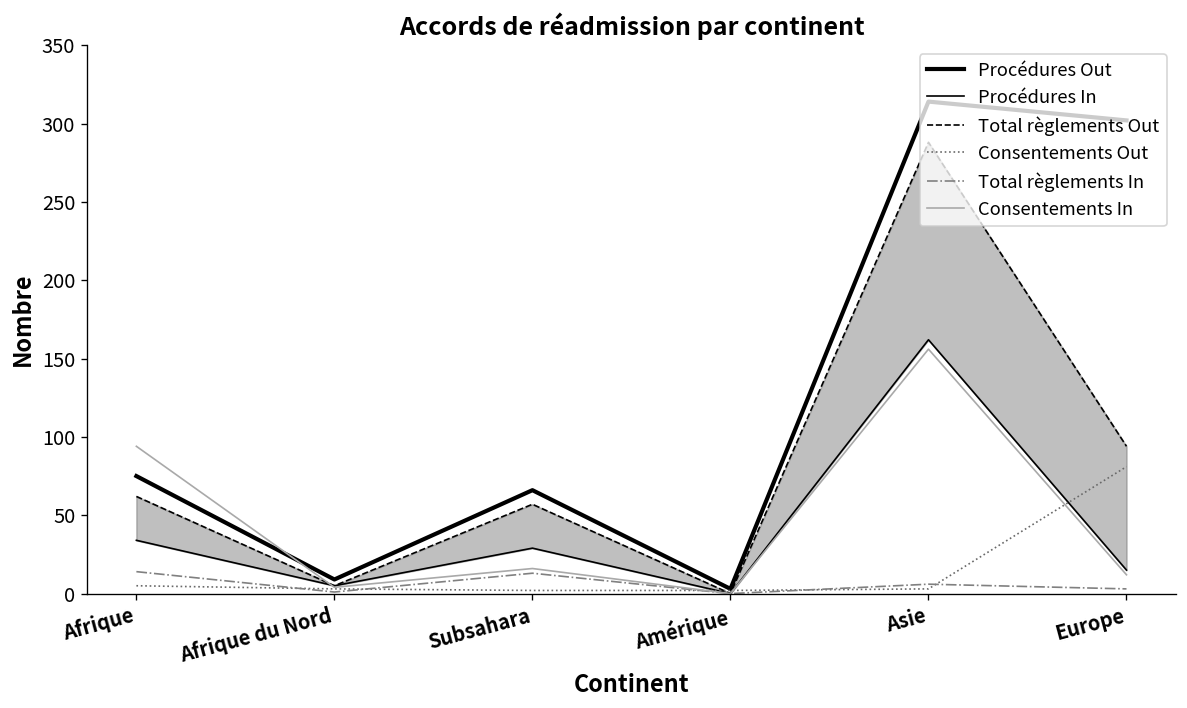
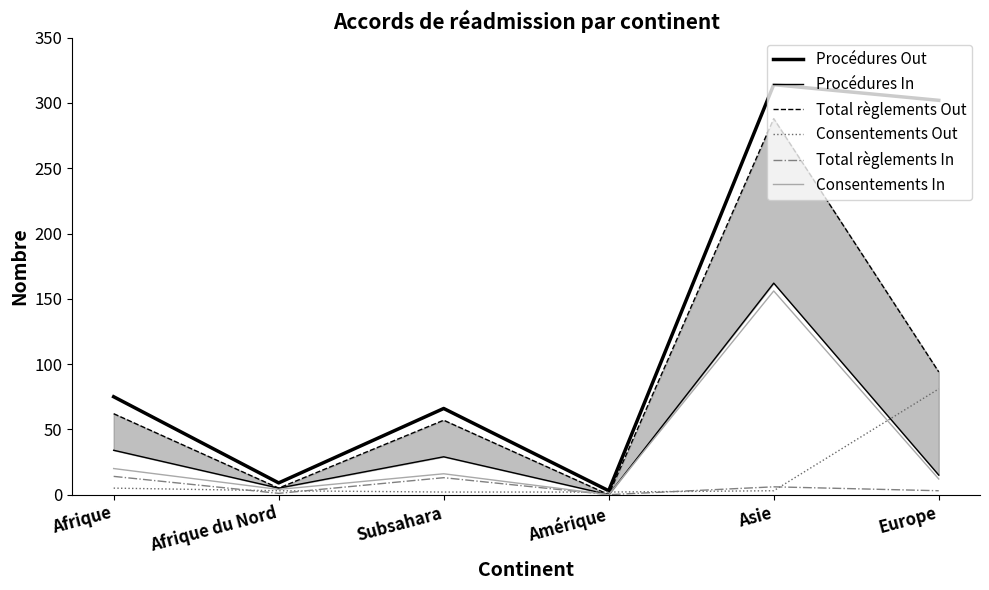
  {
    "Consentements In": {
-     "Afrique": 94,
+     "Afrique": 20,
      "Subsahara": 16,
      "Asie": 156,
      "Europe": 12
    }
  }
